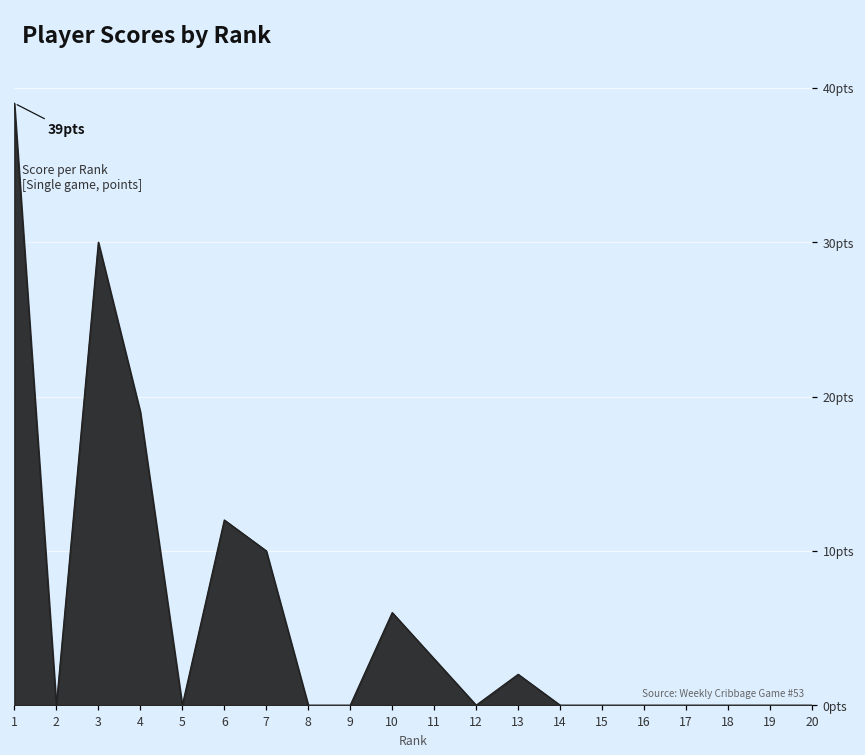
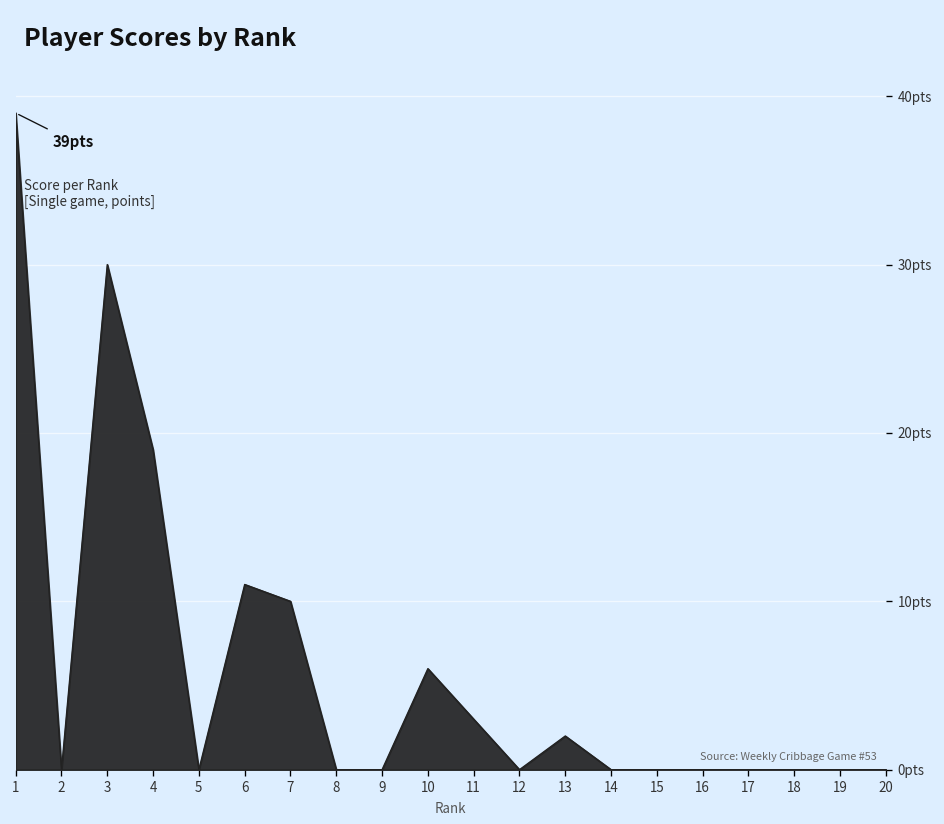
  {
    "2": "0pts",
    "3": "30pts",
    "4": "19pts",
    "5": "0pts",
-   "6": "12pts",
+   "6": "11pts",
    "7": "10pts",
    "8": "0pts",
    "9": "0pts",
    "10": "6pts",
    "11": "3pts",
    "12": "0pts",
    "13": "2pts",
    "14": "0pts",
    "15": "0pts",
    "20": "0pts"
  }
